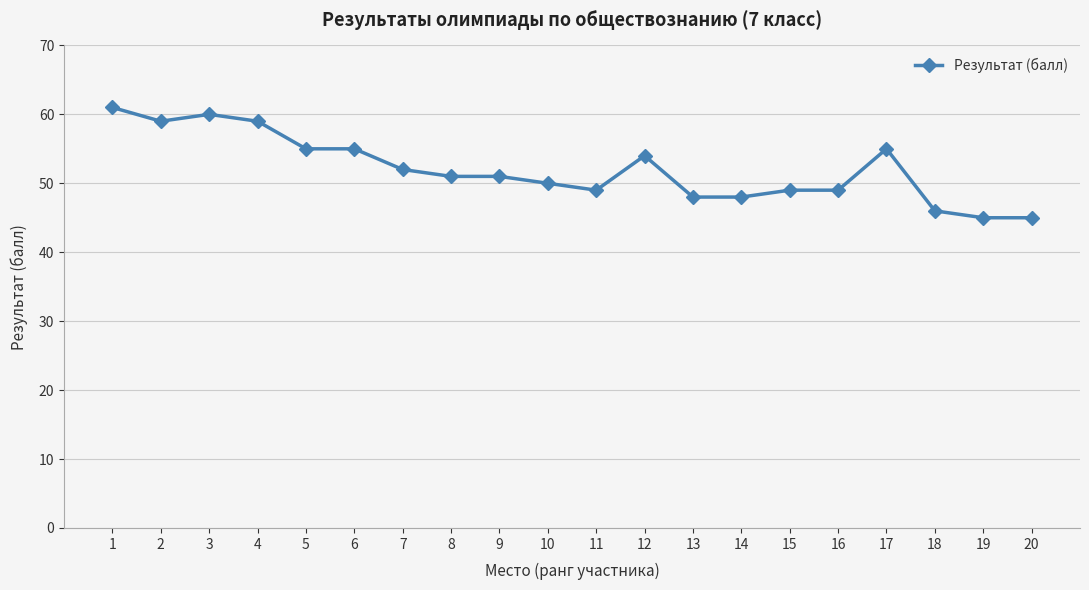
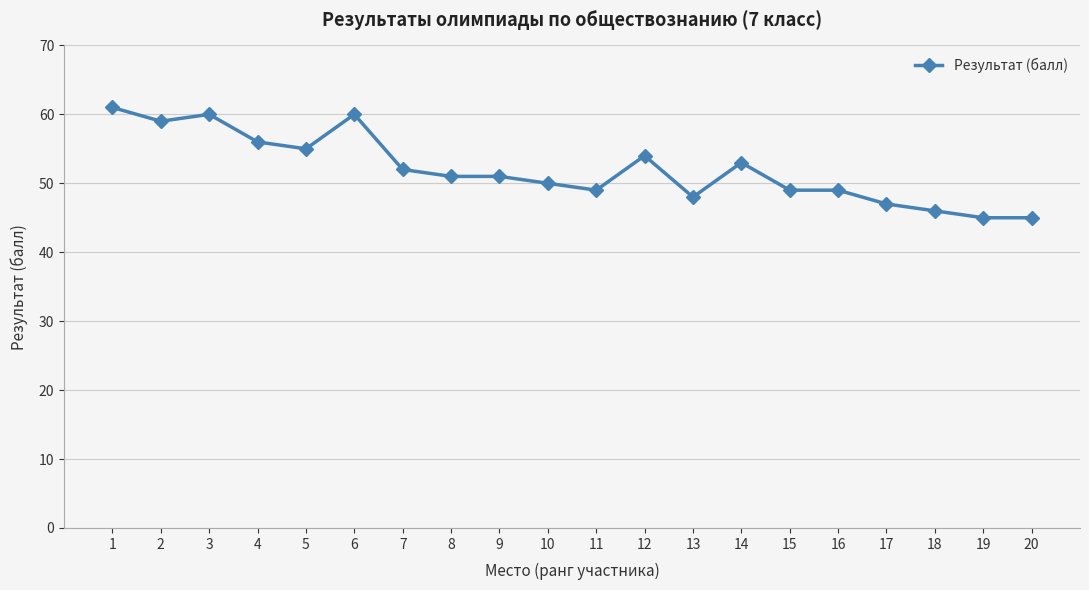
  {
    "1": 61,
    "2": 59,
    "3": 60,
-   "4": 59,
+   "4": 56,
    "5": 55,
-   "6": 55,
+   "6": 60,
    "7": 52,
    "8": 51,
    "9": 51,
    "10": 50,
    "11": 49,
    "12": 54,
    "13": 48,
-   "14": 48,
+   "14": 53,
    "15": 49,
    "16": 49,
-   "17": 55,
+   "17": 47,
    "18": 46,
    "19": 45,
    "20": 45
  }
